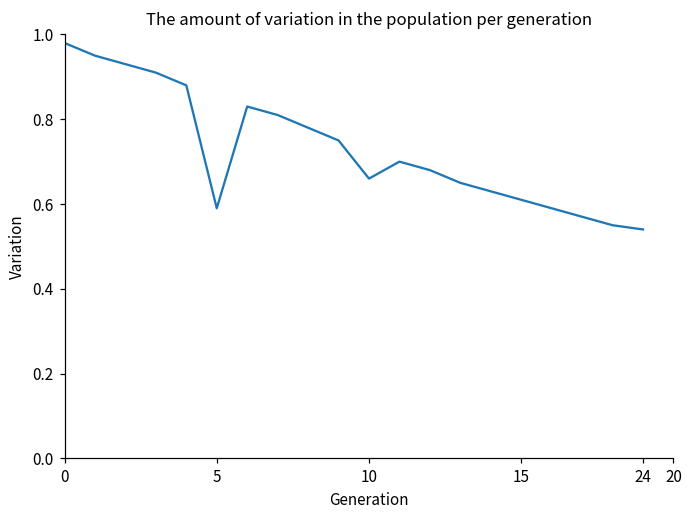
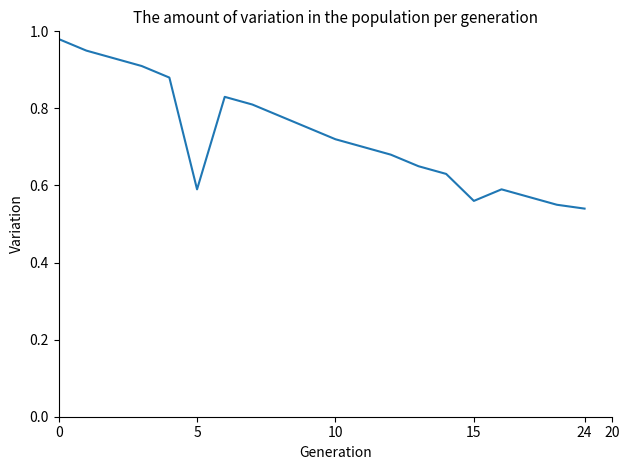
  {
    "0": 0.98,
    "5": 0.59,
-   "10": 0.66,
-   "15": 0.61,
+   "10": 0.72,
+   "15": 0.56,
    "24": 0.54
  }
